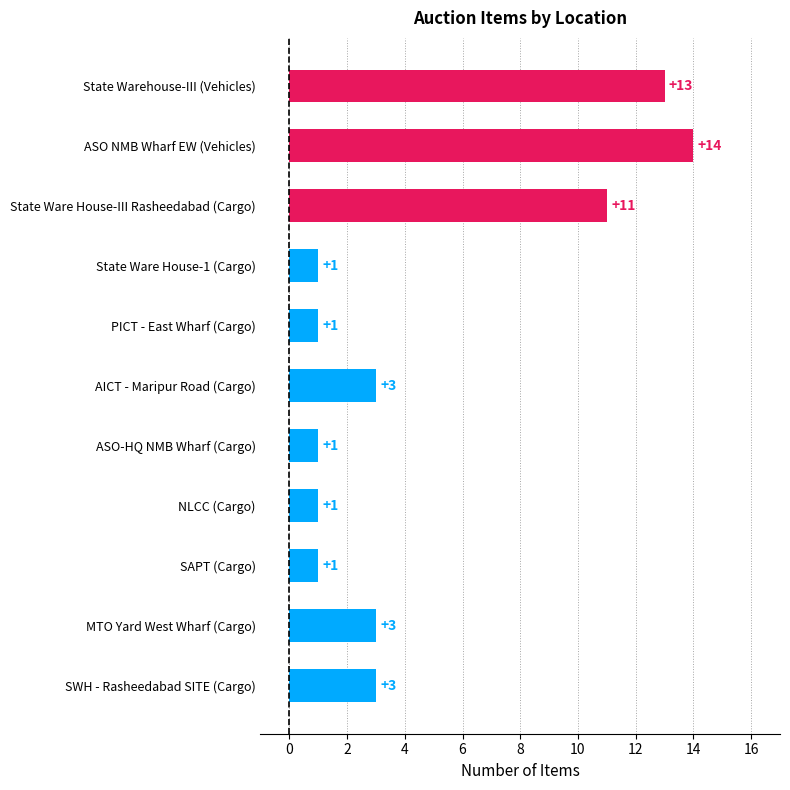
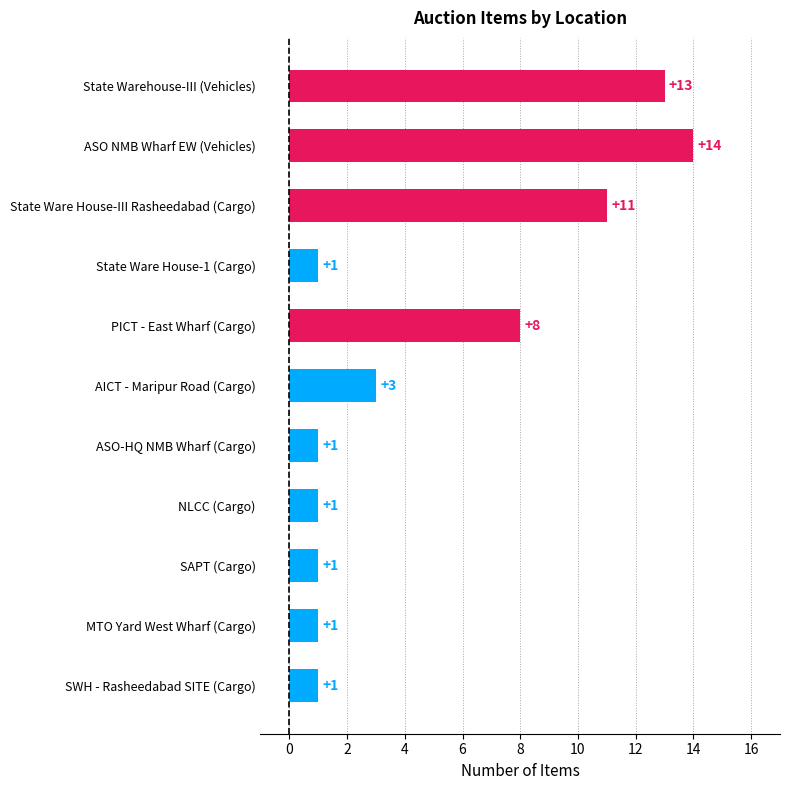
  {
    "State Warehouse-III (Vehicles)": "+13",
    "ASO NMB Wharf EW (Vehicles)": "+14",
    "State Ware House-III Rasheedabad (Cargo)": "+11",
    "State Ware House-1 (Cargo)": "+1",
-   "PICT - East Wharf (Cargo)": "+1",
+   "PICT - East Wharf (Cargo)": "+8",
    "AICT - Maripur Road (Cargo)": "+3",
    "ASO-HQ NMB Wharf (Cargo)": "+1",
    "NLCC (Cargo)": "+1",
    "SAPT (Cargo)": "+1",
-   "MTO Yard West Wharf (Cargo)": "+3",
-   "SWH - Rasheedabad SITE (Cargo)": "+3"
+   "MTO Yard West Wharf (Cargo)": "+1",
+   "SWH - Rasheedabad SITE (Cargo)": "+1"
  }
